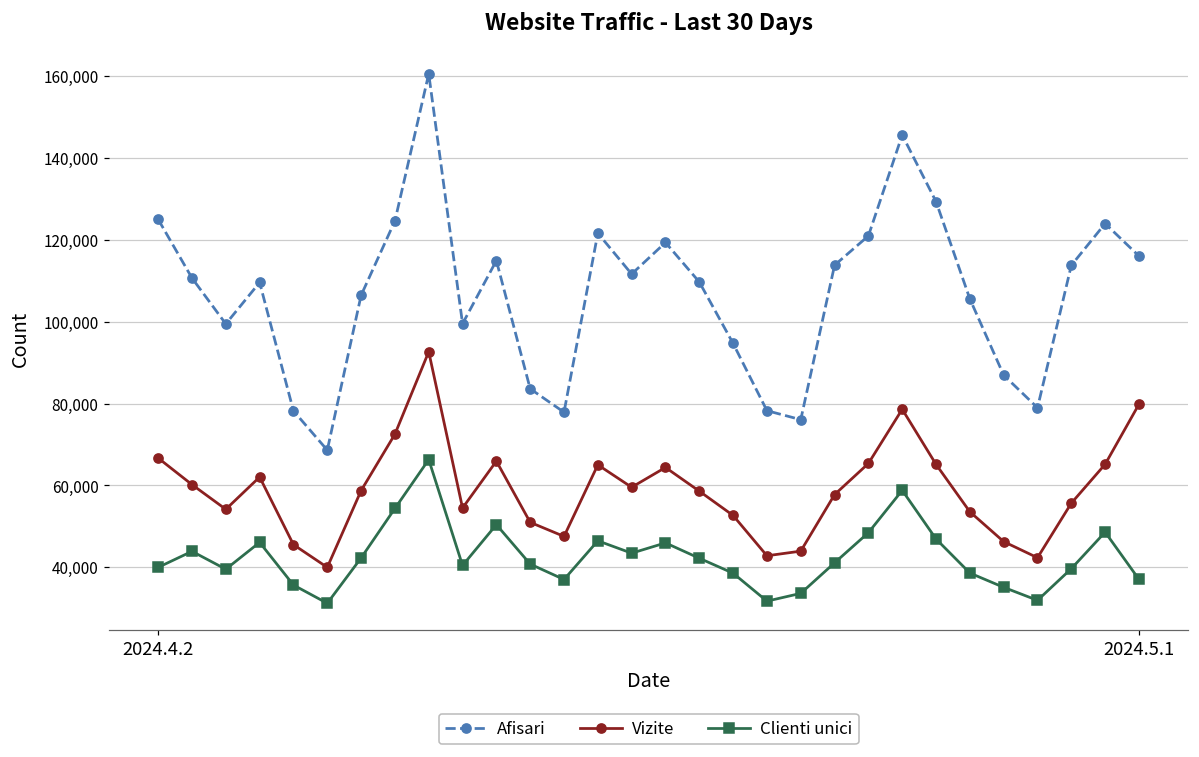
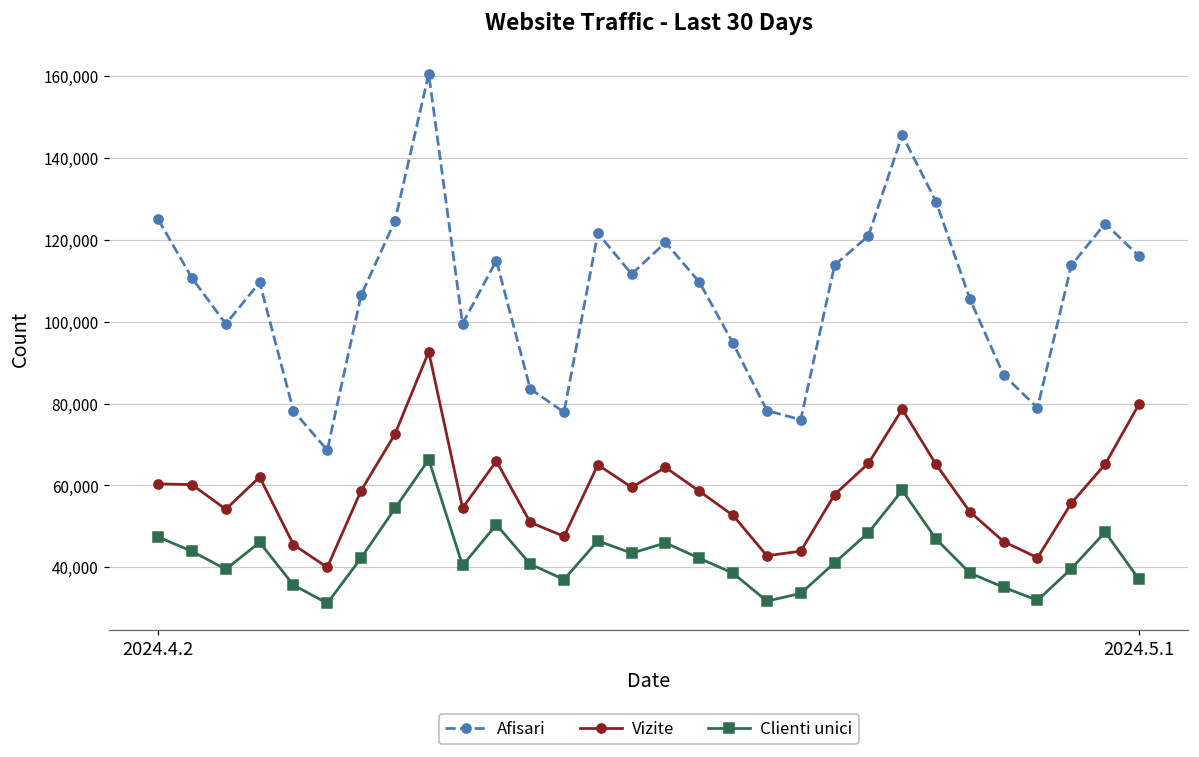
  {
    "Afisari": {
      "2024.4.2": "125,000",
      "2024.5.1": "116,000"
    },
    "Vizite": {
-     "2024.4.2": "67,000",
+     "2024.4.2": "60,000",
      "2024.5.1": "80,000"
    },
    "Clienti unici": {
-     "2024.4.2": "40,000",
+     "2024.4.2": "47,000",
      "2024.5.1": "37,000"
    }
  }
